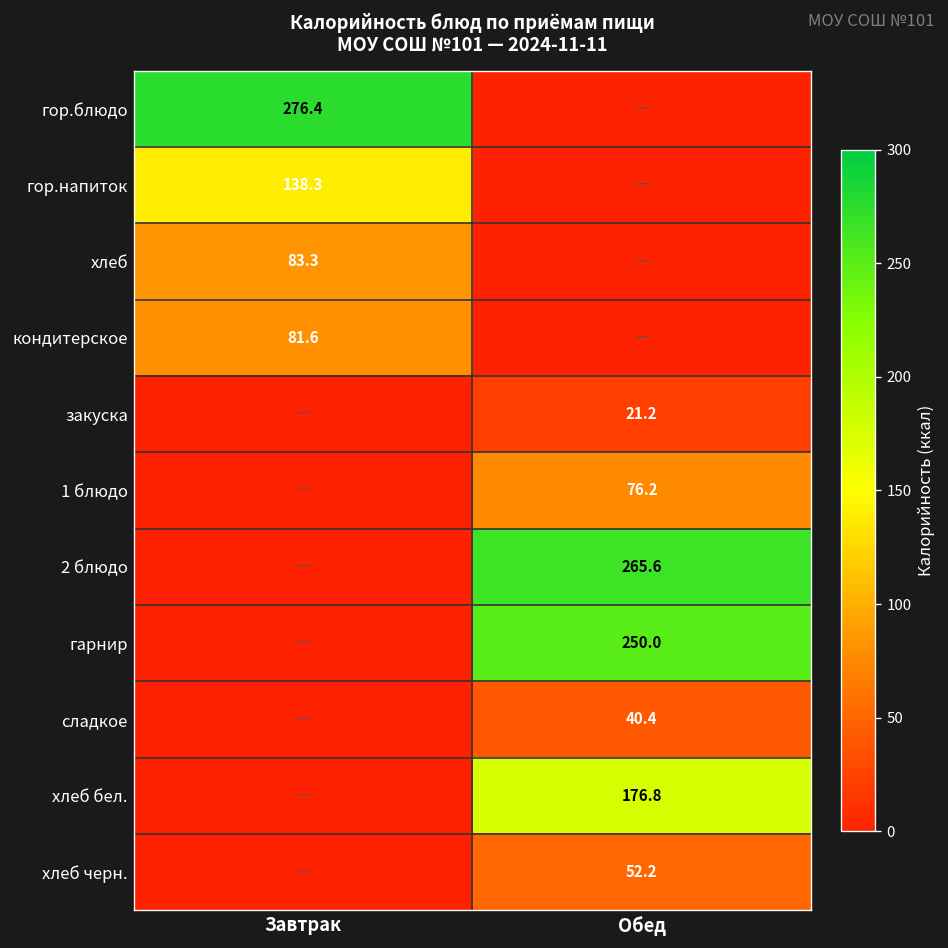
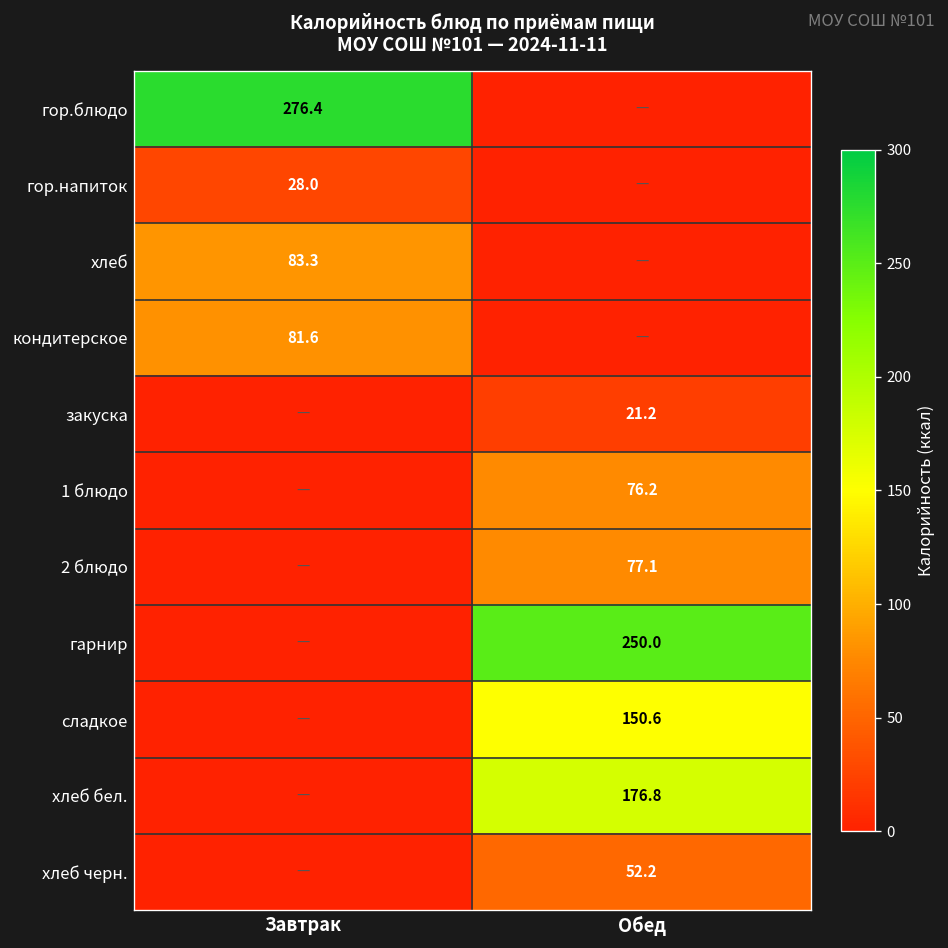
  {
    "гор.блюдо": {
      "Завтрак": 276.4
    },
    "гор.напиток": {
-     "Завтрак": 138.3
+     "Завтрак": 28.0
    },
    "хлеб": {
      "Завтрак": 83.3
    },
    "кондитерское": {
      "Завтрак": 81.6
    },
    "закуска": {
      "Обед": 21.2
    },
    "1 блюдо": {
      "Обед": 76.2
    },
    "2 блюдо": {
-     "Обед": 265.6
+     "Обед": 77.1
    },
    "гарнир": {
      "Обед": 250.0
    },
    "сладкое": {
-     "Обед": 40.4
+     "Обед": 150.6
    },
    "хлеб бел.": {
      "Обед": 176.8
    },
    "хлеб черн.": {
      "Обед": 52.2
    }
  }
